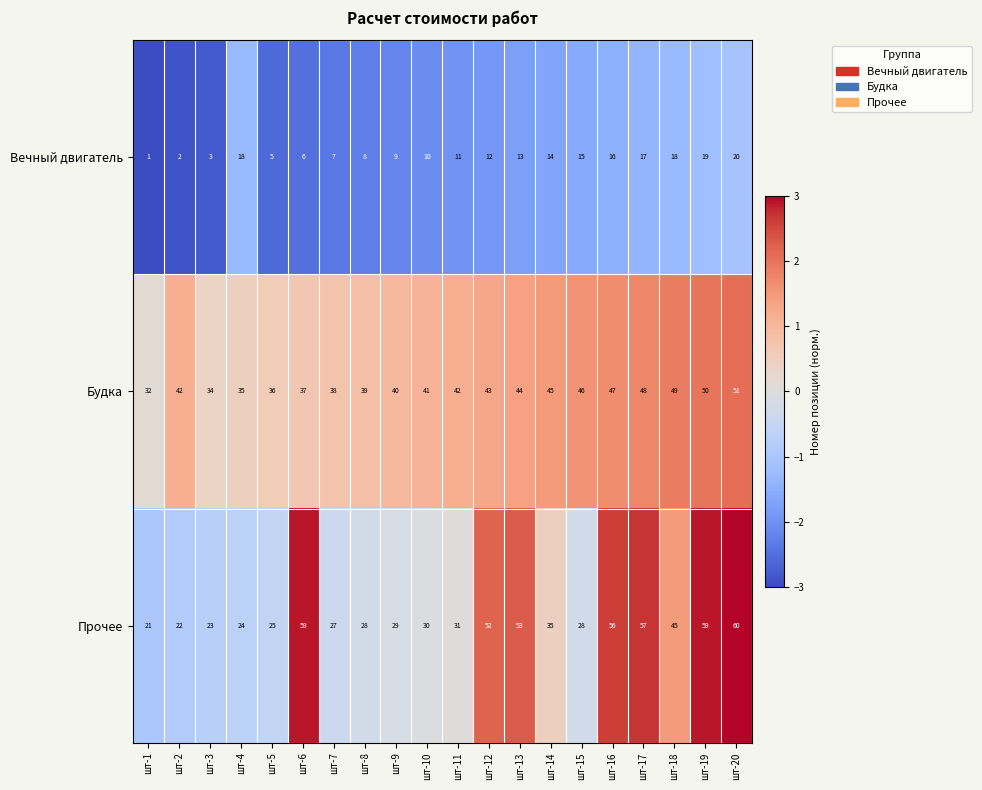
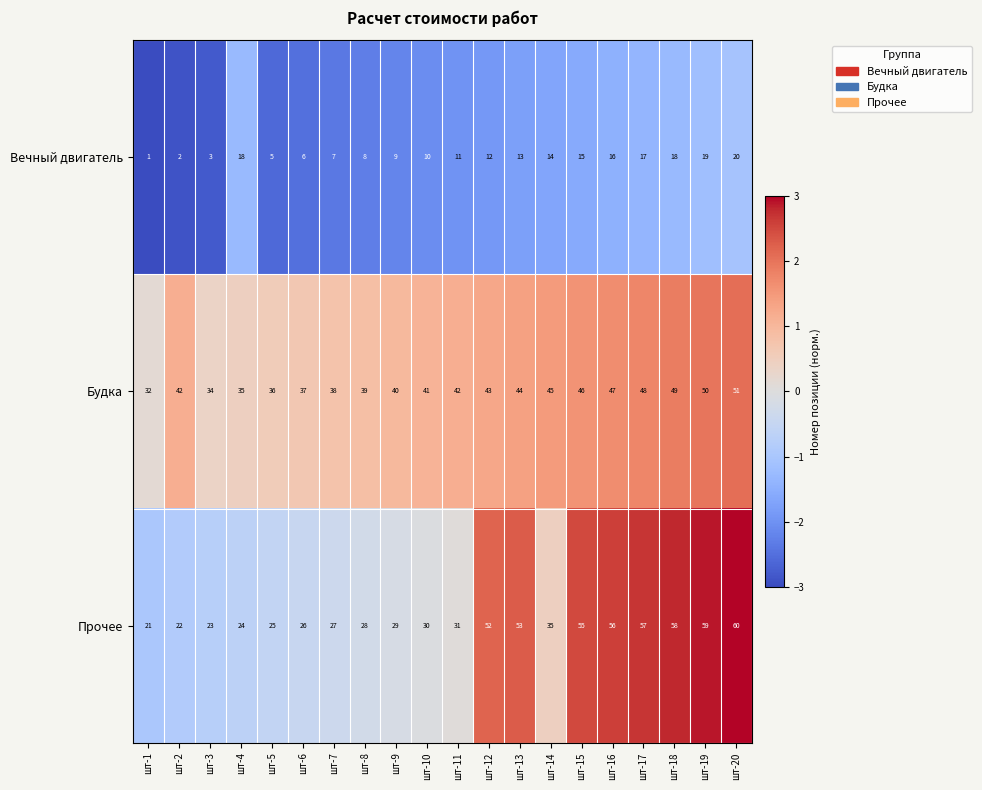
  {
    "Вечный двигатель": {
      "шт-1": 1,
      "шт-2": 2,
      "шт-3": 3,
      "шт-4": 18,
      "шт-5": 5,
      "шт-6": 6,
      "шт-7": 7,
      "шт-8": 8,
      "шт-9": 9,
      "шт-10": 10,
      "шт-11": 11,
      "шт-12": 12,
      "шт-13": 13,
      "шт-14": 14,
      "шт-15": 15,
      "шт-16": 16,
      "шт-17": 17,
      "шт-18": 18,
      "шт-19": 19,
      "шт-20": 20
    },
    "Будка": {
      "шт-1": 32,
      "шт-2": 42,
      "шт-3": 34,
      "шт-4": 35,
      "шт-5": 36,
      "шт-6": 37,
      "шт-7": 38,
      "шт-8": 39,
      "шт-9": 40,
      "шт-10": 41,
      "шт-11": 42,
      "шт-12": 43,
      "шт-13": 44,
      "шт-14": 45,
      "шт-15": 46,
      "шт-16": 47,
      "шт-17": 48,
      "шт-18": 49,
      "шт-19": 50,
      "шт-20": 51
    },
    "Прочее": {
      "шт-1": 21,
      "шт-2": 22,
      "шт-3": 23,
      "шт-4": 24,
      "шт-5": 25,
-     "шт-6": 59,
+     "шт-6": 26,
      "шт-7": 27,
      "шт-8": 28,
      "шт-9": 29,
      "шт-10": 30,
      "шт-11": 31,
      "шт-12": 52,
      "шт-13": 53,
      "шт-14": 35,
-     "шт-15": 28,
+     "шт-15": 55,
      "шт-16": 56,
      "шт-17": 57,
-     "шт-18": 45,
+     "шт-18": 58,
      "шт-19": 59,
      "шт-20": 60
    }
  }
